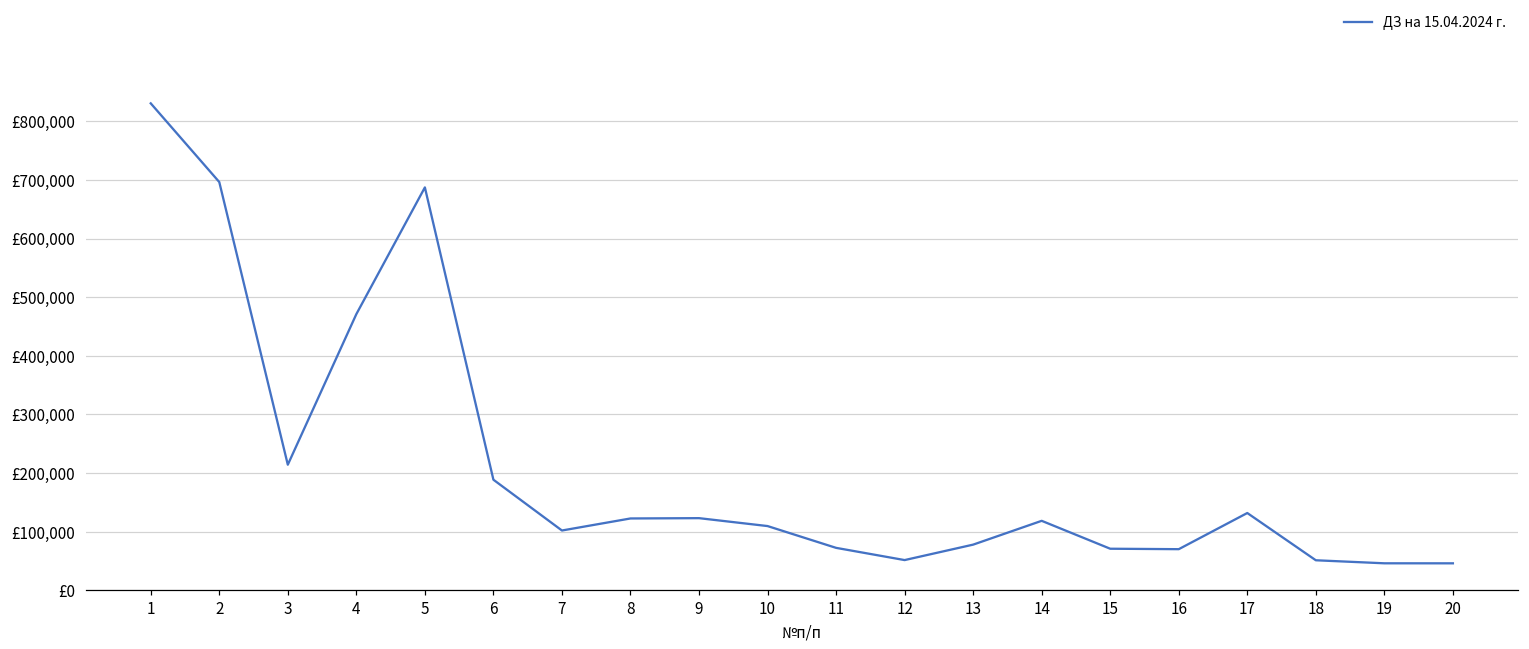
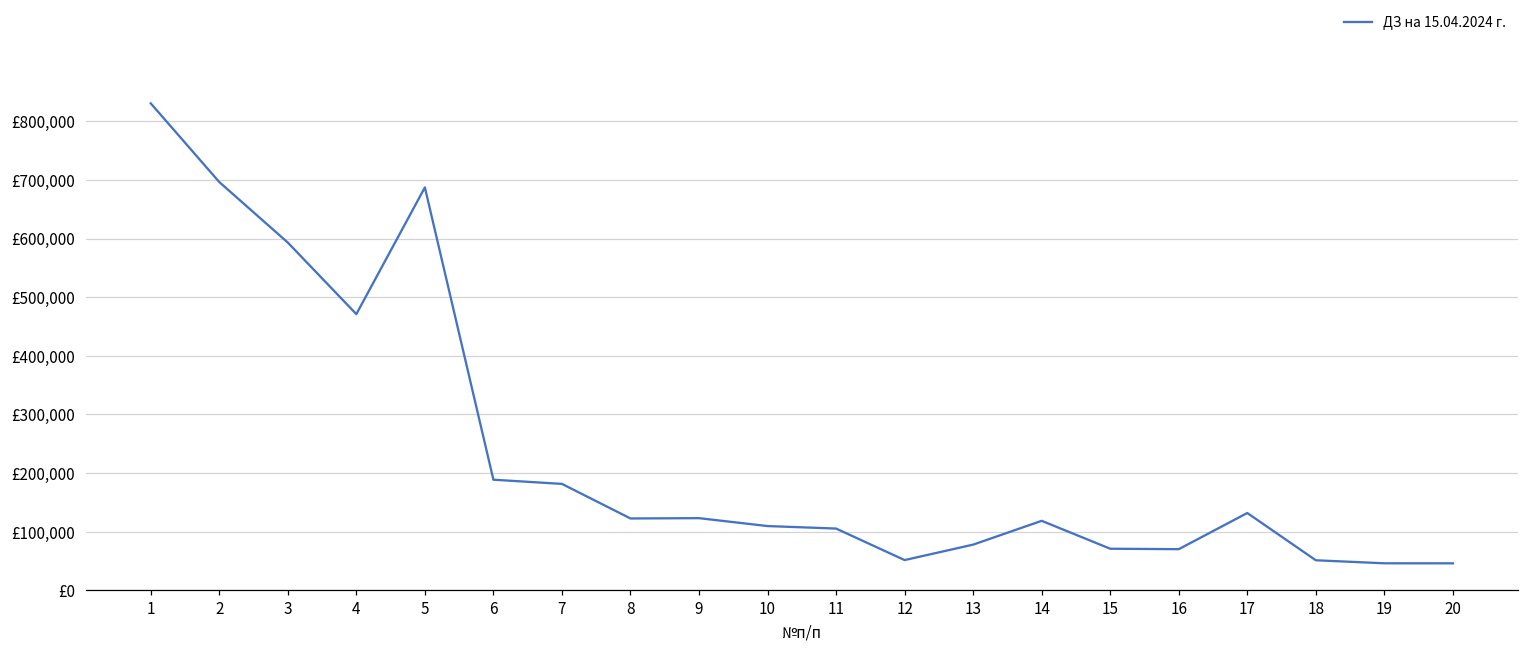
  {
    "1": "£830,000",
    "2": "£700,000",
-   "3": "£210,000",
+   "3": "£590,000",
    "4": "£470,000",
    "5": "£690,000",
    "6": "£190,000",
-   "7": "£100,000",
+   "7": "£180,000",
    "8": "£120,000",
    "9": "£120,000",
    "10": "£110,000",
-   "11": "£70,000",
+   "11": "£110,000",
    "12": "£50,000",
    "13": "£80,000",
    "14": "£120,000",
    "15": "£70,000",
    "16": "£70,000",
    "17": "£130,000",
    "18": "£50,000",
    "19": "£50,000",
    "20": "£50,000"
  }
